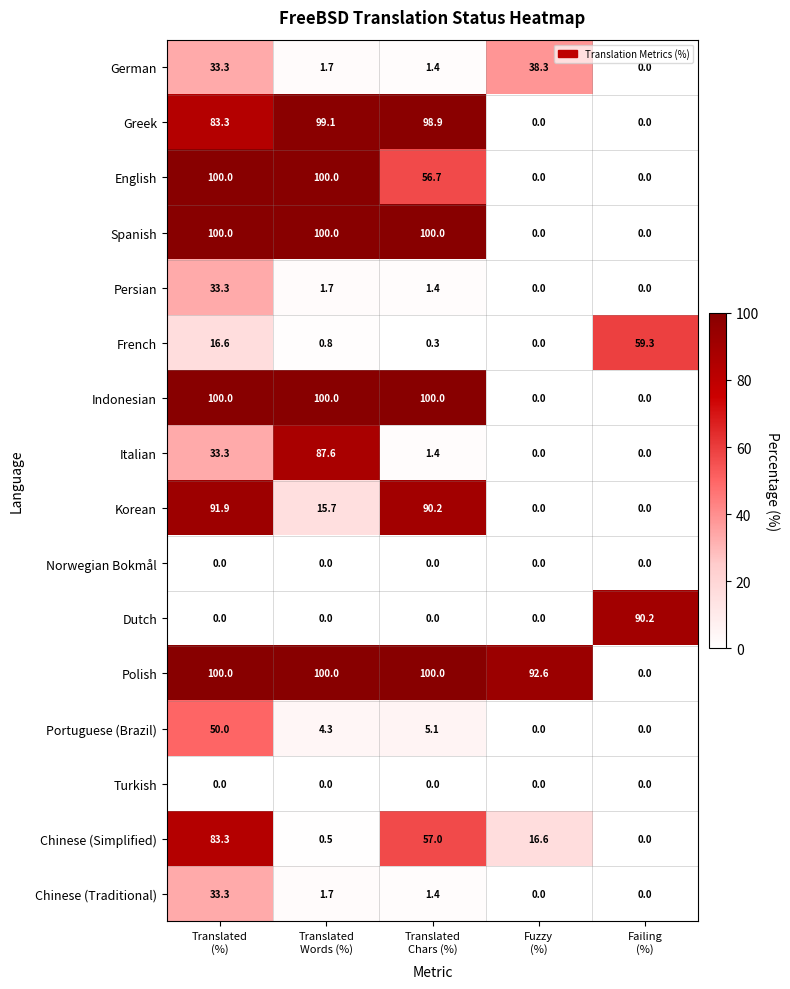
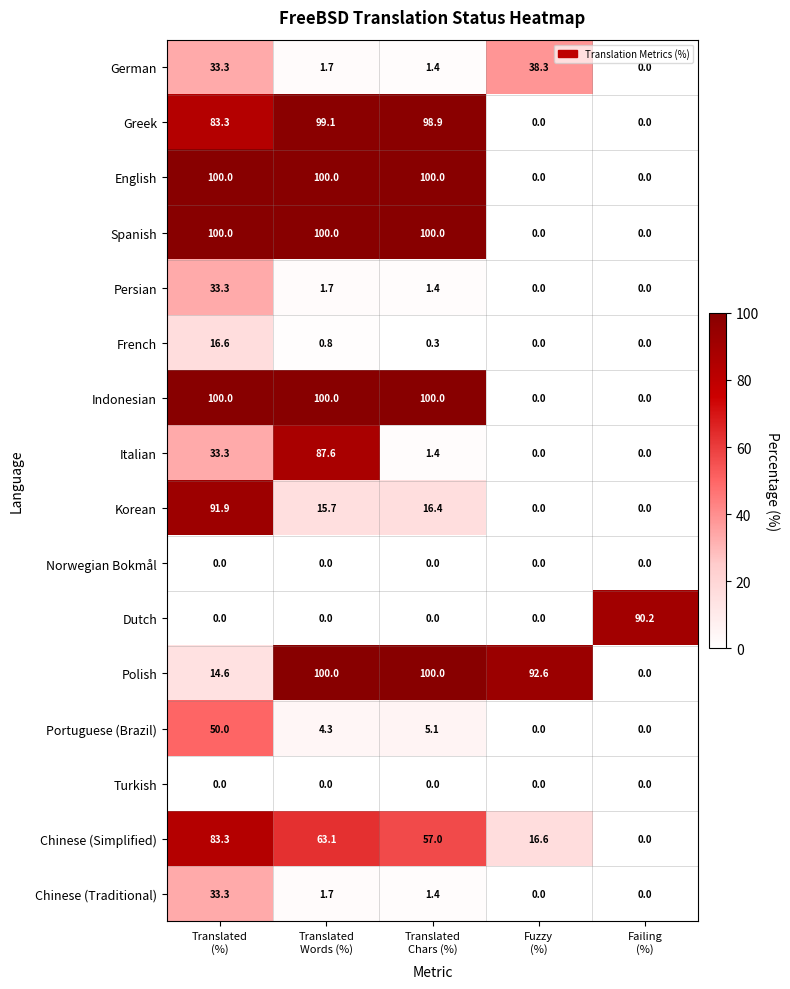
  {
    "German": {
      "Translated (%)": 33.3,
      "Translated Words (%)": 1.7,
      "Translated Chars (%)": 1.4,
      "Fuzzy (%)": 38.3
    },
    "Greek": {
      "Translated (%)": 83.3,
      "Translated Words (%)": 99.1,
      "Translated Chars (%)": 98.9,
      "Fuzzy (%)": 0.0,
      "Failing (%)": 0.0
    },
    "English": {
      "Translated (%)": 100.0,
      "Translated Words (%)": 100.0,
-     "Translated Chars (%)": 56.7,
+     "Translated Chars (%)": 100.0,
      "Fuzzy (%)": 0.0,
      "Failing (%)": 0.0
    },
    "Spanish": {
      "Translated (%)": 100.0,
      "Translated Words (%)": 100.0,
      "Translated Chars (%)": 100.0,
      "Fuzzy (%)": 0.0,
      "Failing (%)": 0.0
    },
    "Persian": {
      "Translated (%)": 33.3,
      "Translated Words (%)": 1.7,
      "Translated Chars (%)": 1.4,
      "Fuzzy (%)": 0.0,
      "Failing (%)": 0.0
    },
    "French": {
      "Translated (%)": 16.6,
      "Translated Words (%)": 0.8,
      "Translated Chars (%)": 0.3,
      "Fuzzy (%)": 0.0,
-     "Failing (%)": 59.3
+     "Failing (%)": 0.0
    },
    "Indonesian": {
      "Translated (%)": 100.0,
      "Translated Words (%)": 100.0,
      "Translated Chars (%)": 100.0,
      "Fuzzy (%)": 0.0,
      "Failing (%)": 0.0
    },
    "Italian": {
      "Translated (%)": 33.3,
      "Translated Words (%)": 87.6,
      "Translated Chars (%)": 1.4,
      "Fuzzy (%)": 0.0,
      "Failing (%)": 0.0
    },
    "Korean": {
      "Translated (%)": 91.9,
      "Translated Words (%)": 15.7,
-     "Translated Chars (%)": 90.2,
+     "Translated Chars (%)": 16.4,
      "Fuzzy (%)": 0.0,
      "Failing (%)": 0.0
    },
    "Norwegian Bokmål": {
      "Translated (%)": 0.0,
      "Translated Words (%)": 0.0,
      "Translated Chars (%)": 0.0,
      "Fuzzy (%)": 0.0,
      "Failing (%)": 0.0
    },
    "Dutch": {
      "Translated (%)": 0.0,
      "Translated Words (%)": 0.0,
      "Translated Chars (%)": 0.0,
      "Fuzzy (%)": 0.0,
      "Failing (%)": 90.2
    },
    "Polish": {
-     "Translated (%)": 100.0,
+     "Translated (%)": 14.6,
      "Translated Words (%)": 100.0,
      "Translated Chars (%)": 100.0,
      "Fuzzy (%)": 92.6,
      "Failing (%)": 0.0
    },
    "Portuguese (Brazil)": {
      "Translated (%)": 50.0,
      "Translated Words (%)": 4.3,
      "Translated Chars (%)": 5.1,
      "Fuzzy (%)": 0.0,
      "Failing (%)": 0.0
    },
    "Turkish": {
      "Translated (%)": 0.0,
      "Translated Words (%)": 0.0,
      "Translated Chars (%)": 0.0,
      "Fuzzy (%)": 0.0,
      "Failing (%)": 0.0
    },
    "Chinese (Simplified)": {
      "Translated (%)": 83.3,
-     "Translated Words (%)": 0.5,
+     "Translated Words (%)": 63.1,
      "Translated Chars (%)": 57.0,
      "Fuzzy (%)": 16.6,
      "Failing (%)": 0.0
    },
    "Chinese (Traditional)": {
      "Translated (%)": 33.3,
      "Translated Words (%)": 1.7,
      "Translated Chars (%)": 1.4,
      "Fuzzy (%)": 0.0,
      "Failing (%)": 0.0
    }
  }
